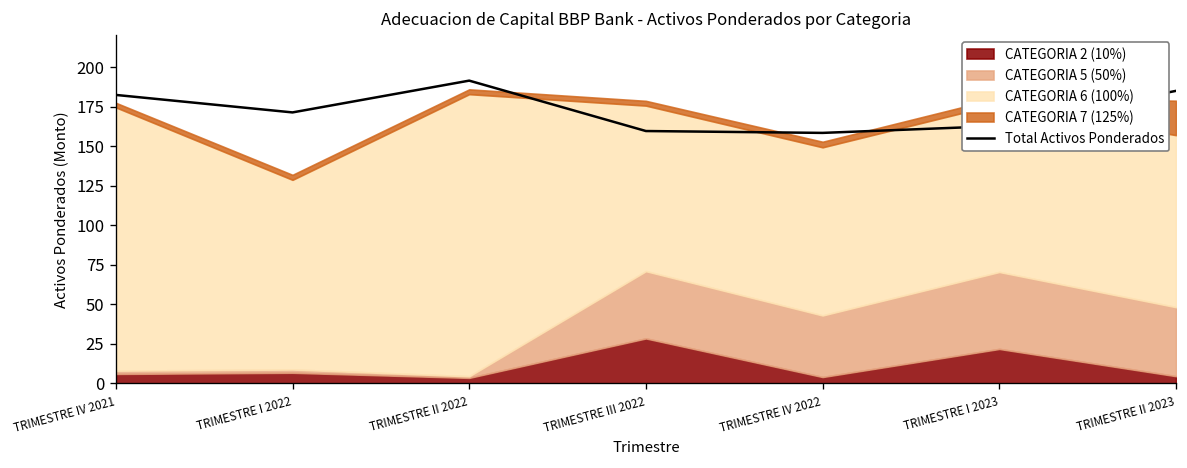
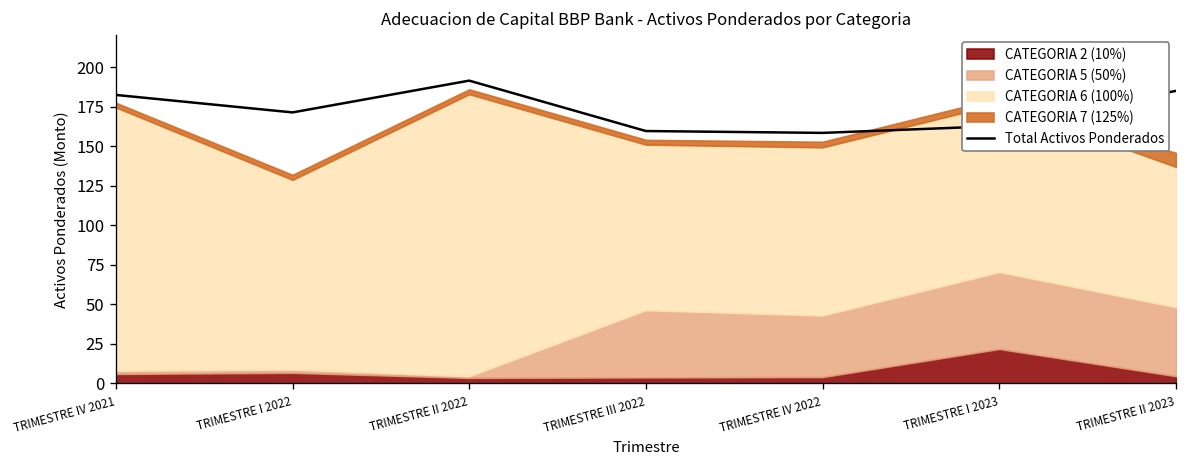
  {
    "Total Activos Ponderados": {
      "TRIMESTRE IV 2021": 183,
      "TRIMESTRE I 2022": 172,
      "TRIMESTRE II 2022": 192,
      "TRIMESTRE III 2022": 160,
      "TRIMESTRE IV 2022": 159,
      "TRIMESTRE II 2023": 185
    },
    "CATEGORIA 2 (10%)": {
      "TRIMESTRE IV 2021": 6,
      "TRIMESTRE I 2022": 7,
-     "TRIMESTRE III 2022": 29,
+     "TRIMESTRE III 2022": 4,
      "TRIMESTRE IV 2022": 4,
      "TRIMESTRE I 2023": 22,
      "TRIMESTRE II 2023": 5
    },
    "CATEGORIA 5 (50%)": {
      "TRIMESTRE IV 2021": 2,
      "TRIMESTRE I 2022": 2,
      "TRIMESTRE III 2022": 43,
      "TRIMESTRE IV 2022": 39,
      "TRIMESTRE I 2023": 49,
      "TRIMESTRE II 2023": 44
    },
    "CATEGORIA 6 (100%)": {
      "TRIMESTRE IV 2021": 167,
      "TRIMESTRE I 2022": 120,
      "TRIMESTRE II 2022": 178,
      "TRIMESTRE III 2022": 105,
      "TRIMESTRE IV 2022": 106,
-     "TRIMESTRE II 2023": 109
+     "TRIMESTRE II 2023": 89
    },
    "CATEGORIA 7 (125%)": {
      "TRIMESTRE IV 2021": 3,
      "TRIMESTRE I 2022": 3,
      "TRIMESTRE II 2022": 3,
      "TRIMESTRE III 2022": 3,
      "TRIMESTRE IV 2022": 3,
-     "TRIMESTRE II 2023": 22
+     "TRIMESTRE II 2023": 9
    }
  }
